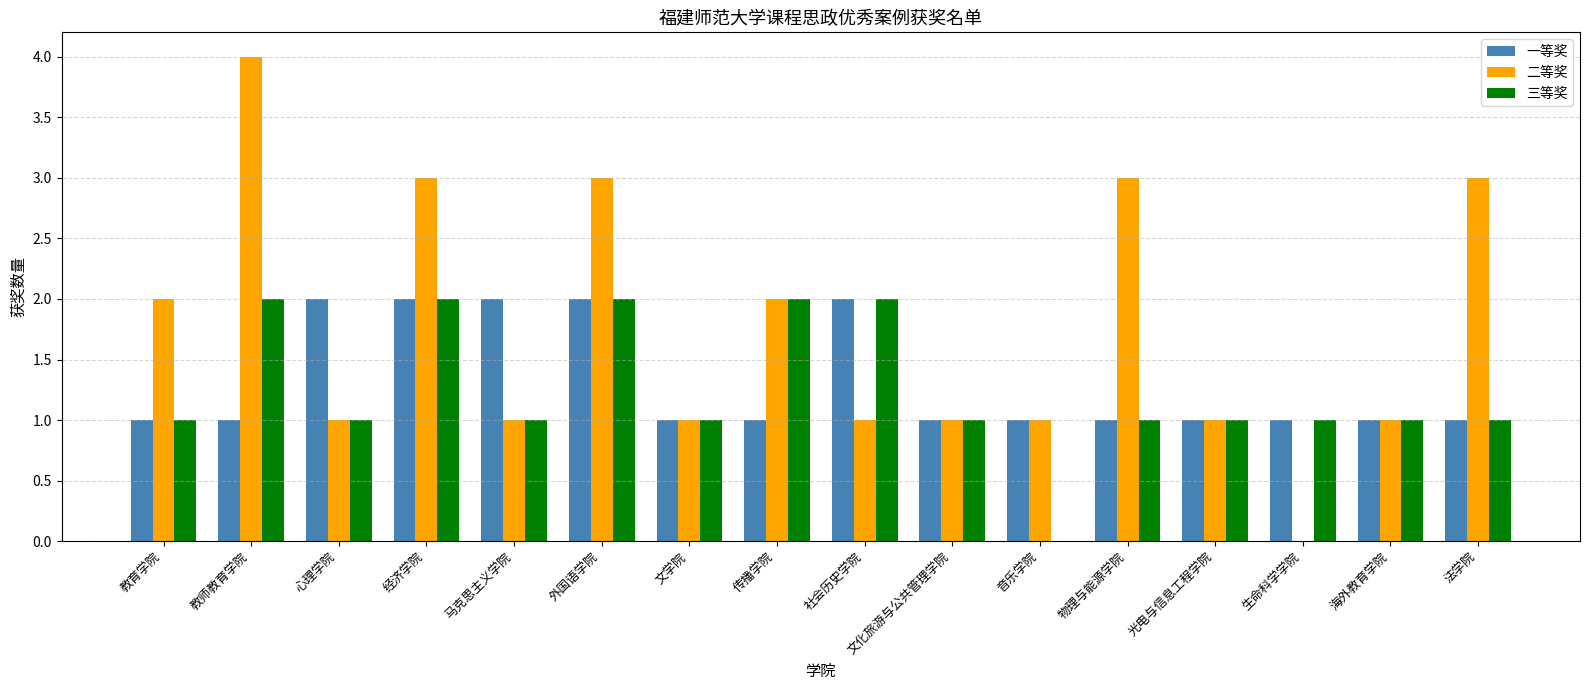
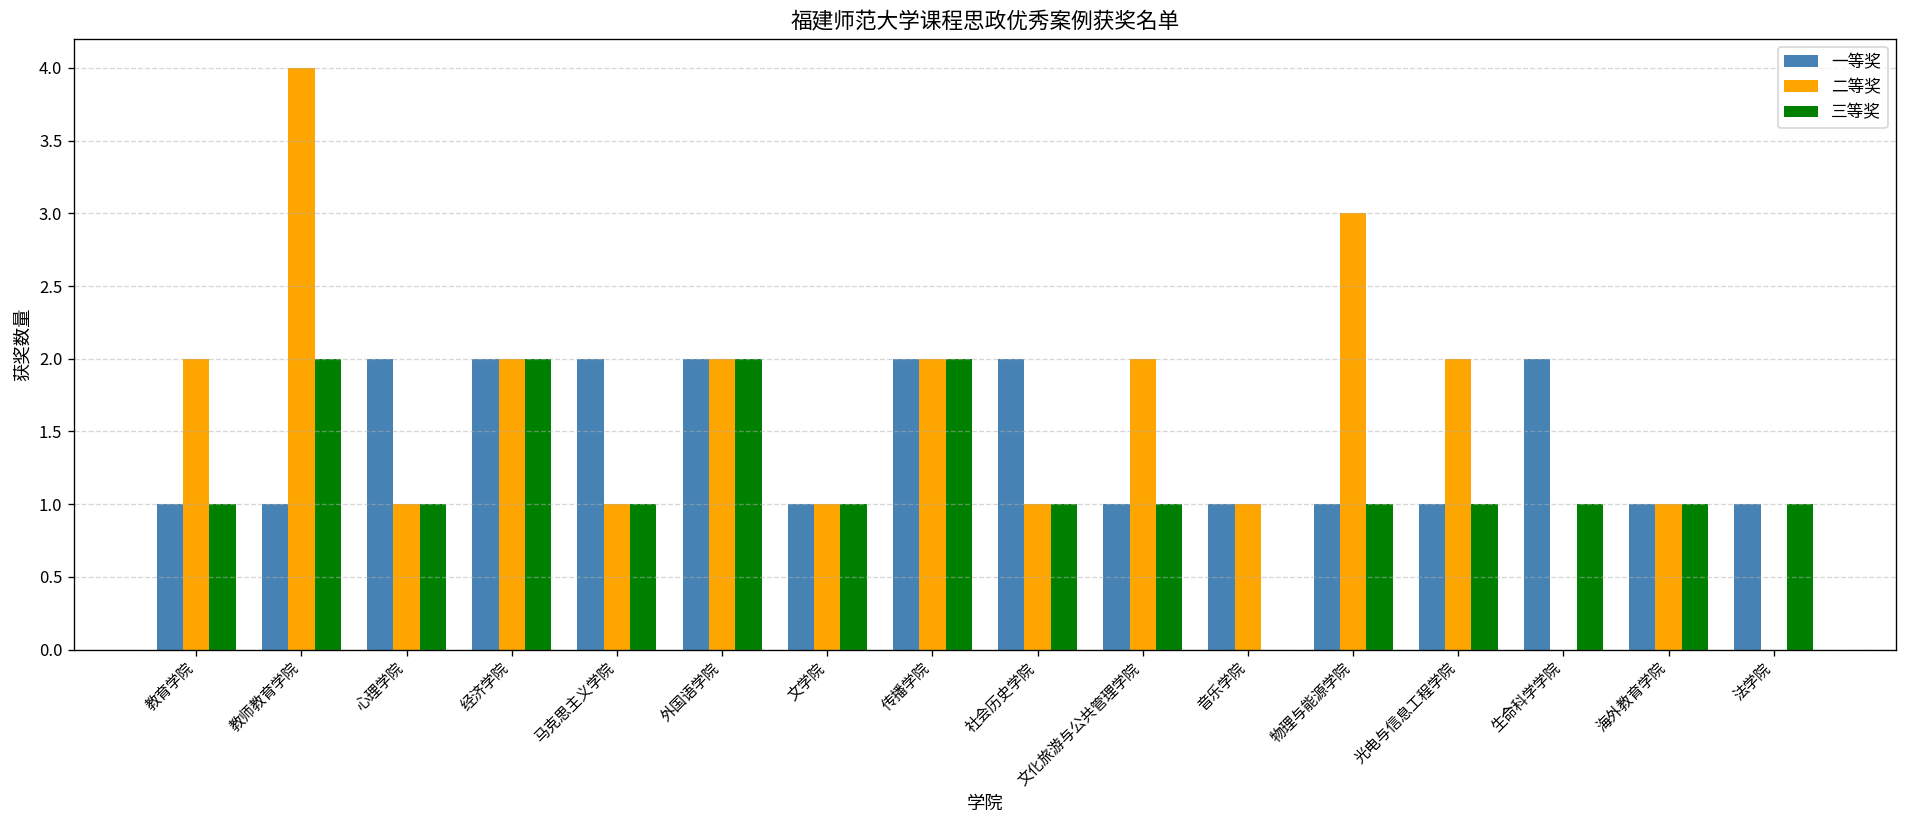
  {
    "一等奖": {
      "教育学院": 1,
      "教师教育学院": 1,
      "心理学院": 2,
      "经济学院": 2,
      "马克思主义学院": 2,
      "外国语学院": 2,
      "文学院": 1,
-     "传播学院": 1,
+     "传播学院": 2,
      "社会历史学院": 2,
      "文化旅游与公共管理学院": 1,
      "音乐学院": 1,
      "物理与能源学院": 1,
      "光电与信息工程学院": 1,
-     "生命科学学院": 1,
+     "生命科学学院": 2,
      "海外教育学院": 1,
      "法学院": 1
    },
    "二等奖": {
      "教育学院": 2,
      "教师教育学院": 4,
      "心理学院": 1,
-     "经济学院": 3,
+     "经济学院": 2,
      "马克思主义学院": 1,
-     "外国语学院": 3,
+     "外国语学院": 2,
      "文学院": 1,
      "传播学院": 2,
      "社会历史学院": 1,
-     "文化旅游与公共管理学院": 1,
+     "文化旅游与公共管理学院": 2,
      "音乐学院": 1,
      "物理与能源学院": 3,
-     "光电与信息工程学院": 1,
+     "光电与信息工程学院": 2,
      "生命科学学院": 0,
      "海外教育学院": 1,
-     "法学院": 3
+     "法学院": 0
    },
    "三等奖": {
      "教育学院": 1,
      "教师教育学院": 2,
      "心理学院": 1,
      "经济学院": 2,
      "马克思主义学院": 1,
      "外国语学院": 2,
      "文学院": 1,
      "传播学院": 2,
-     "社会历史学院": 2,
+     "社会历史学院": 1,
      "文化旅游与公共管理学院": 1,
      "音乐学院": 0,
      "物理与能源学院": 1,
      "光电与信息工程学院": 1,
      "生命科学学院": 1,
      "海外教育学院": 1,
      "法学院": 1
    }
  }
